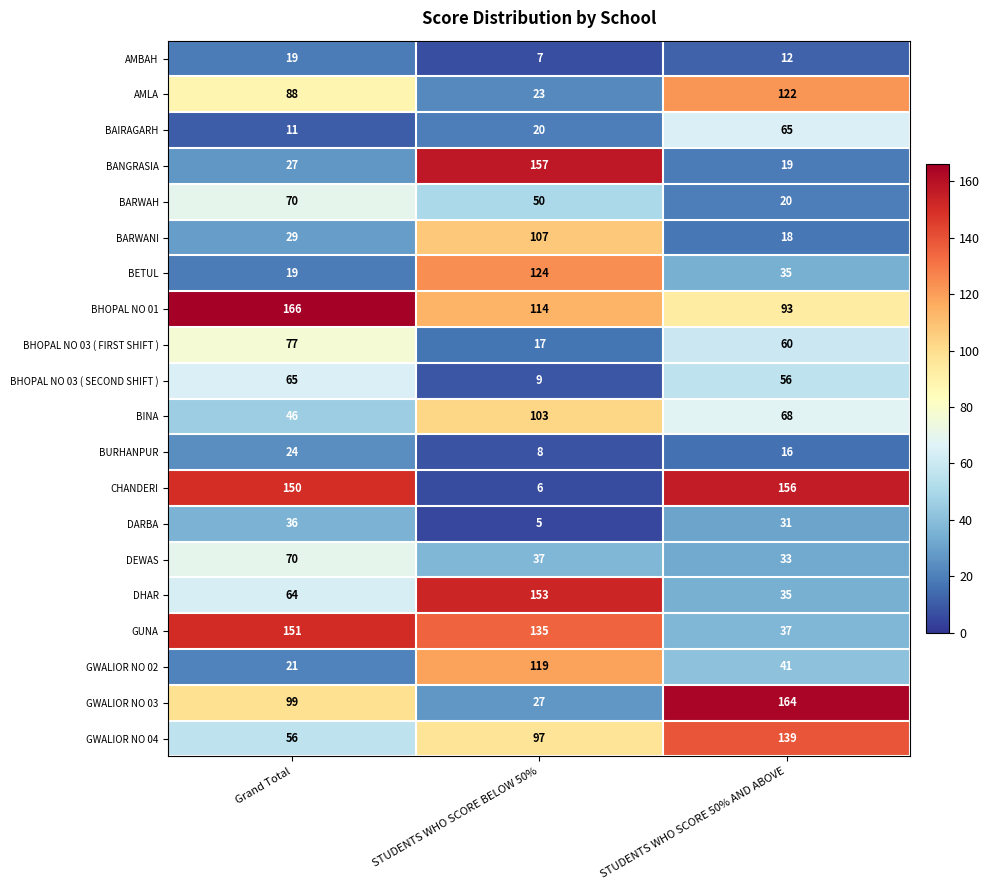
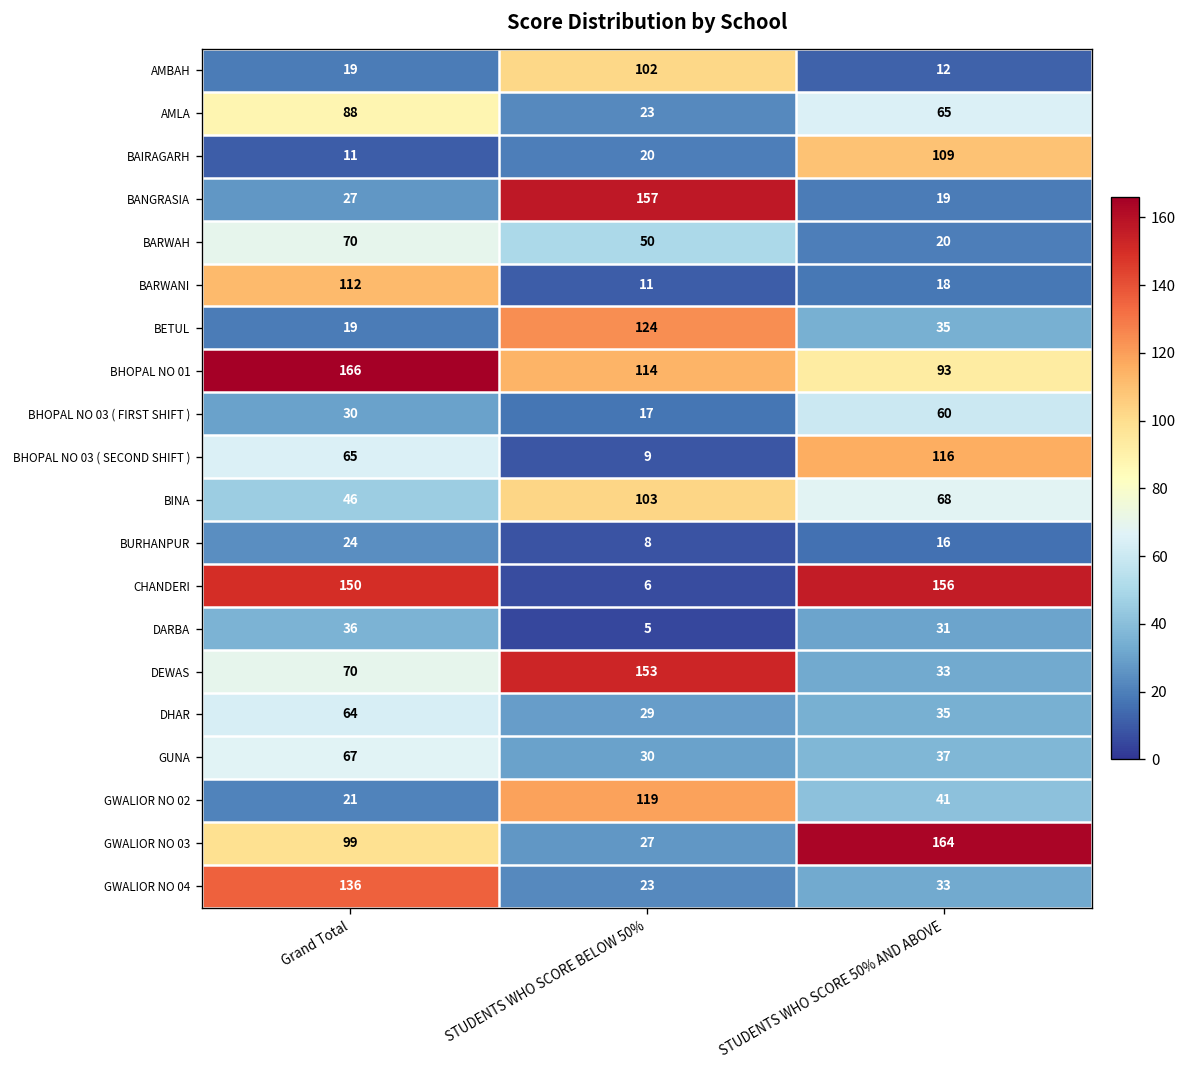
  {
    "AMBAH": {
      "Grand Total": 19,
-     "STUDENTS WHO SCORE BELOW 50%": 7,
+     "STUDENTS WHO SCORE BELOW 50%": 102,
      "STUDENTS WHO SCORE 50% AND ABOVE": 12
    },
    "AMLA": {
      "Grand Total": 88,
      "STUDENTS WHO SCORE BELOW 50%": 23,
-     "STUDENTS WHO SCORE 50% AND ABOVE": 122
+     "STUDENTS WHO SCORE 50% AND ABOVE": 65
    },
    "BAIRAGARH": {
      "Grand Total": 11,
      "STUDENTS WHO SCORE BELOW 50%": 20,
-     "STUDENTS WHO SCORE 50% AND ABOVE": 65
+     "STUDENTS WHO SCORE 50% AND ABOVE": 109
    },
    "BANGRASIA": {
      "Grand Total": 27,
      "STUDENTS WHO SCORE BELOW 50%": 157,
      "STUDENTS WHO SCORE 50% AND ABOVE": 19
    },
    "BARWAH": {
      "Grand Total": 70,
      "STUDENTS WHO SCORE BELOW 50%": 50,
      "STUDENTS WHO SCORE 50% AND ABOVE": 20
    },
    "BARWANI": {
-     "Grand Total": 29,
-     "STUDENTS WHO SCORE BELOW 50%": 107,
+     "Grand Total": 112,
+     "STUDENTS WHO SCORE BELOW 50%": 11,
      "STUDENTS WHO SCORE 50% AND ABOVE": 18
    },
    "BETUL": {
      "Grand Total": 19,
      "STUDENTS WHO SCORE BELOW 50%": 124,
      "STUDENTS WHO SCORE 50% AND ABOVE": 35
    },
    "BHOPAL NO 01": {
      "Grand Total": 166,
      "STUDENTS WHO SCORE BELOW 50%": 114,
      "STUDENTS WHO SCORE 50% AND ABOVE": 93
    },
    "BHOPAL NO 03 ( FIRST SHIFT )": {
-     "Grand Total": 77,
+     "Grand Total": 30,
      "STUDENTS WHO SCORE BELOW 50%": 17,
      "STUDENTS WHO SCORE 50% AND ABOVE": 60
    },
    "BHOPAL NO 03 ( SECOND SHIFT )": {
      "Grand Total": 65,
      "STUDENTS WHO SCORE BELOW 50%": 9,
-     "STUDENTS WHO SCORE 50% AND ABOVE": 56
+     "STUDENTS WHO SCORE 50% AND ABOVE": 116
    },
    "BINA": {
      "Grand Total": 46,
      "STUDENTS WHO SCORE BELOW 50%": 103,
      "STUDENTS WHO SCORE 50% AND ABOVE": 68
    },
    "BURHANPUR": {
      "Grand Total": 24,
      "STUDENTS WHO SCORE BELOW 50%": 8,
      "STUDENTS WHO SCORE 50% AND ABOVE": 16
    },
    "CHANDERI": {
      "Grand Total": 150,
      "STUDENTS WHO SCORE BELOW 50%": 6,
      "STUDENTS WHO SCORE 50% AND ABOVE": 156
    },
    "DARBA": {
      "Grand Total": 36,
      "STUDENTS WHO SCORE BELOW 50%": 5,
      "STUDENTS WHO SCORE 50% AND ABOVE": 31
    },
    "DEWAS": {
      "Grand Total": 70,
-     "STUDENTS WHO SCORE BELOW 50%": 37,
+     "STUDENTS WHO SCORE BELOW 50%": 153,
      "STUDENTS WHO SCORE 50% AND ABOVE": 33
    },
    "DHAR": {
      "Grand Total": 64,
-     "STUDENTS WHO SCORE BELOW 50%": 153,
+     "STUDENTS WHO SCORE BELOW 50%": 29,
      "STUDENTS WHO SCORE 50% AND ABOVE": 35
    },
    "GUNA": {
-     "Grand Total": 151,
-     "STUDENTS WHO SCORE BELOW 50%": 135,
+     "Grand Total": 67,
+     "STUDENTS WHO SCORE BELOW 50%": 30,
      "STUDENTS WHO SCORE 50% AND ABOVE": 37
    },
    "GWALIOR NO 02": {
      "Grand Total": 21,
      "STUDENTS WHO SCORE BELOW 50%": 119,
      "STUDENTS WHO SCORE 50% AND ABOVE": 41
    },
    "GWALIOR NO 03": {
      "Grand Total": 99,
      "STUDENTS WHO SCORE BELOW 50%": 27,
      "STUDENTS WHO SCORE 50% AND ABOVE": 164
    },
    "GWALIOR NO 04": {
-     "Grand Total": 56,
-     "STUDENTS WHO SCORE BELOW 50%": 97,
-     "STUDENTS WHO SCORE 50% AND ABOVE": 139
+     "Grand Total": 136,
+     "STUDENTS WHO SCORE BELOW 50%": 23,
+     "STUDENTS WHO SCORE 50% AND ABOVE": 33
    }
  }
